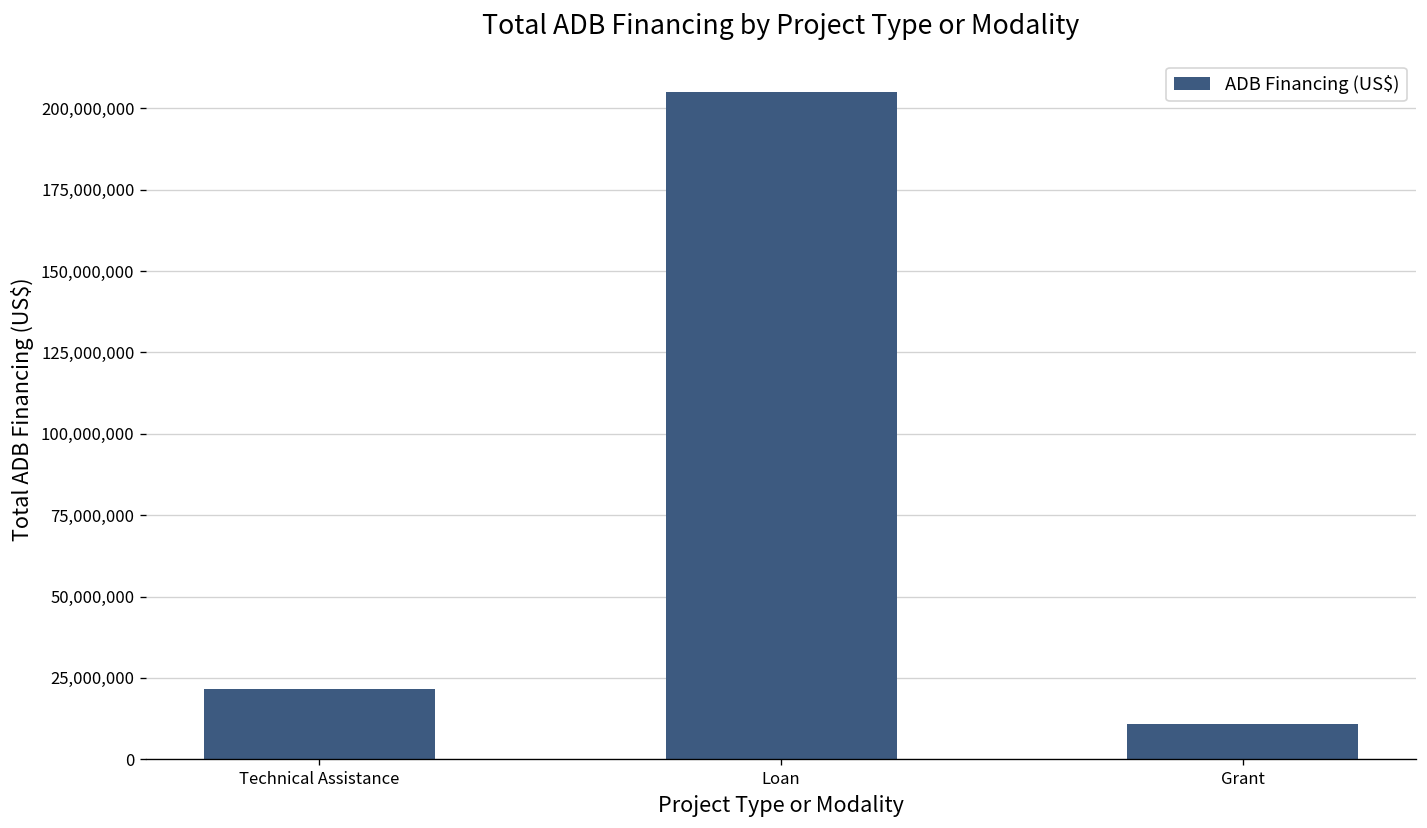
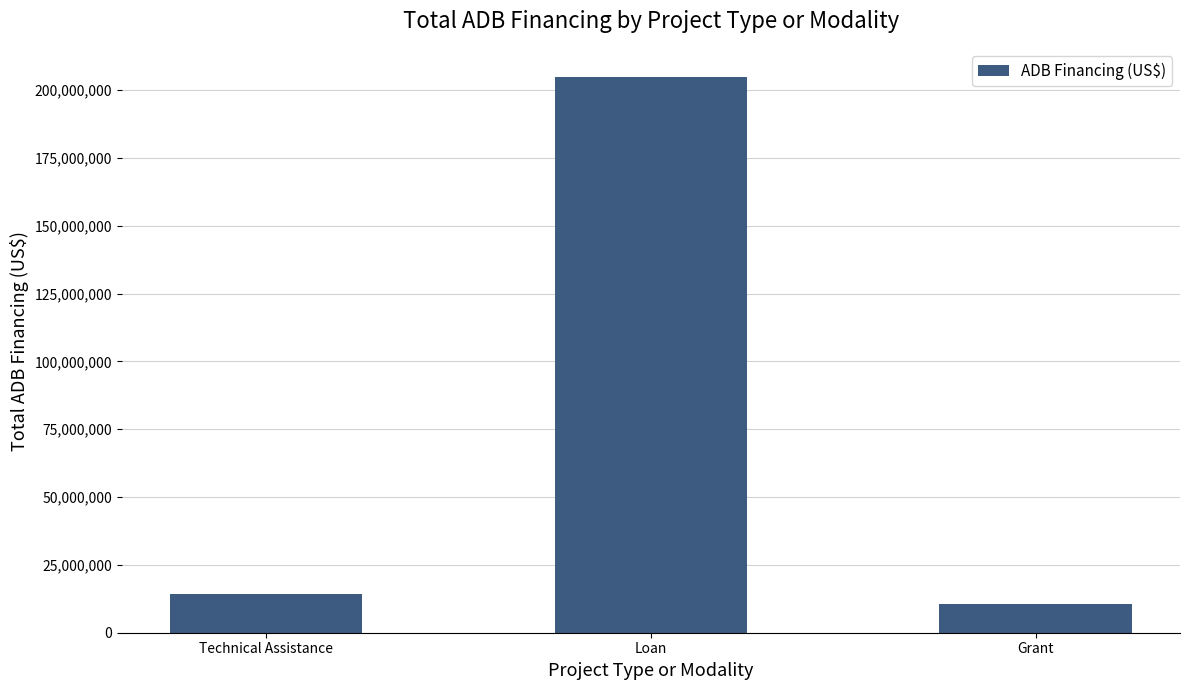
  {
-   "Technical Assistance": "21,000,000",
+   "Technical Assistance": "14,000,000",
    "Loan": "205,000,000",
    "Grant": "11,000,000"
  }
